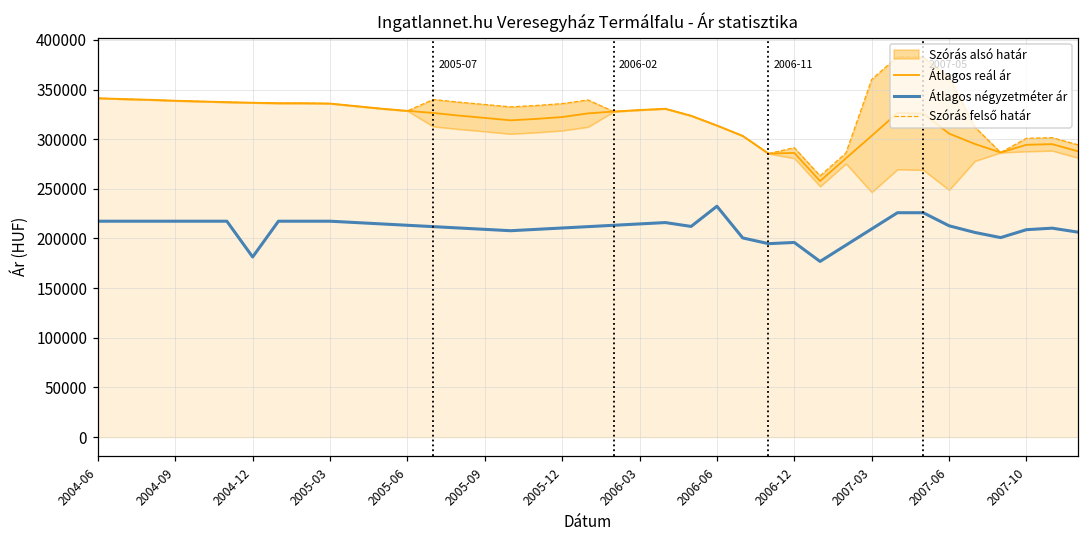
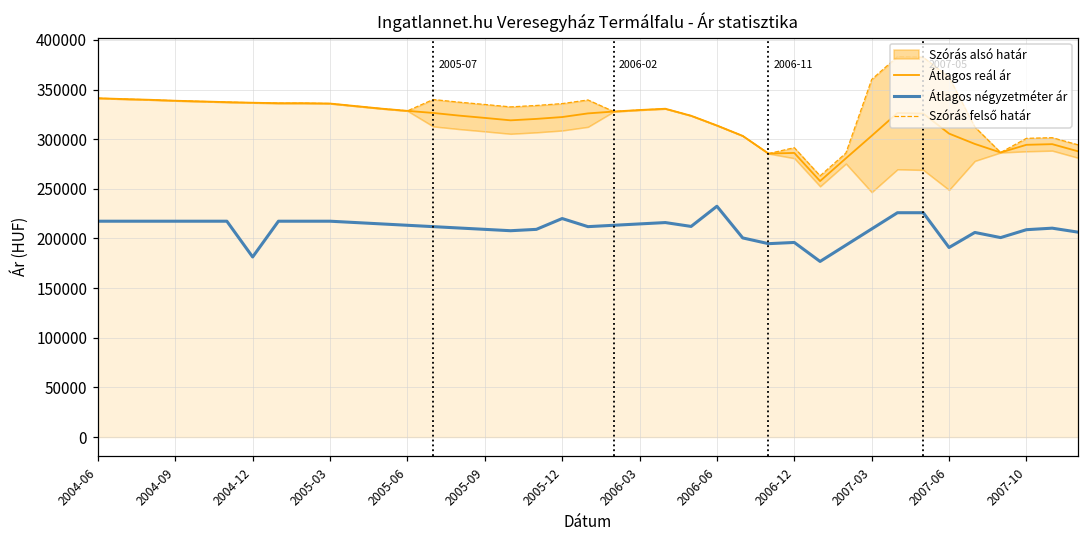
  {
    "Átlagos négyzetméter ár": {
      "2004-06": 220000,
      "2004-09": 220000,
      "2004-12": 180000,
      "2005-03": 220000,
      "2005-06": 210000,
      "2005-09": 210000,
-     "2005-12": 210000,
+     "2005-12": 220000,
      "2006-03": 210000,
      "2006-06": 230000,
      "2006-12": 200000,
      "2007-03": 210000,
-     "2007-06": 210000,
+     "2007-06": 190000,
      "2007-10": 210000
    }
  }
